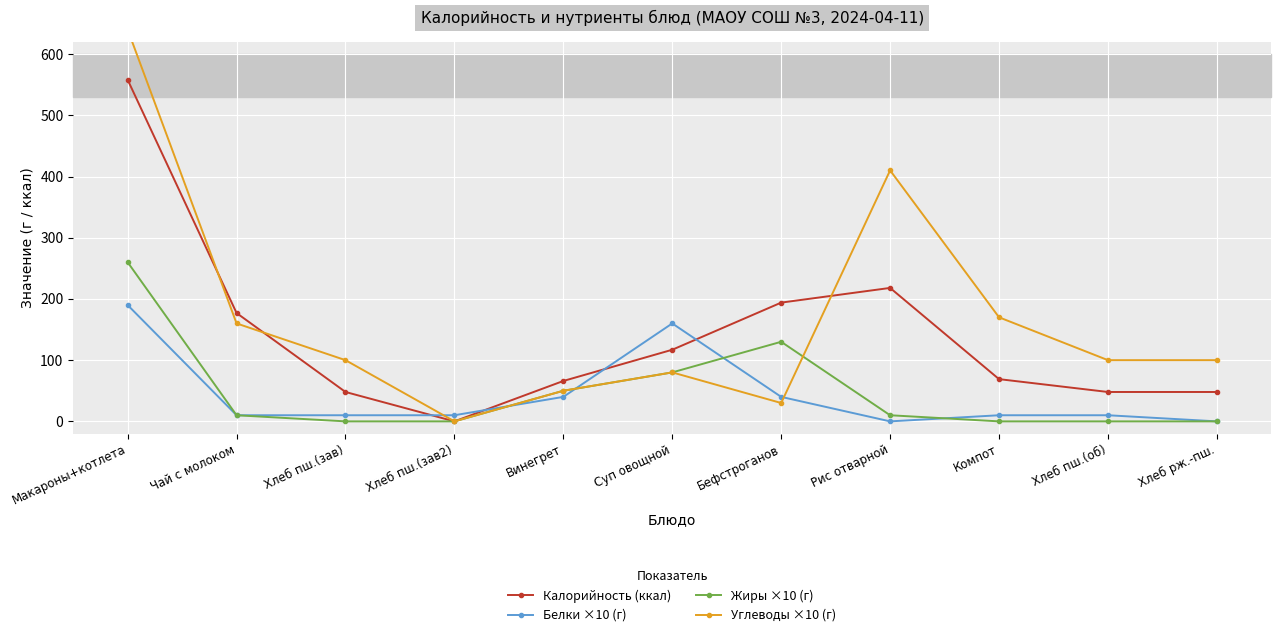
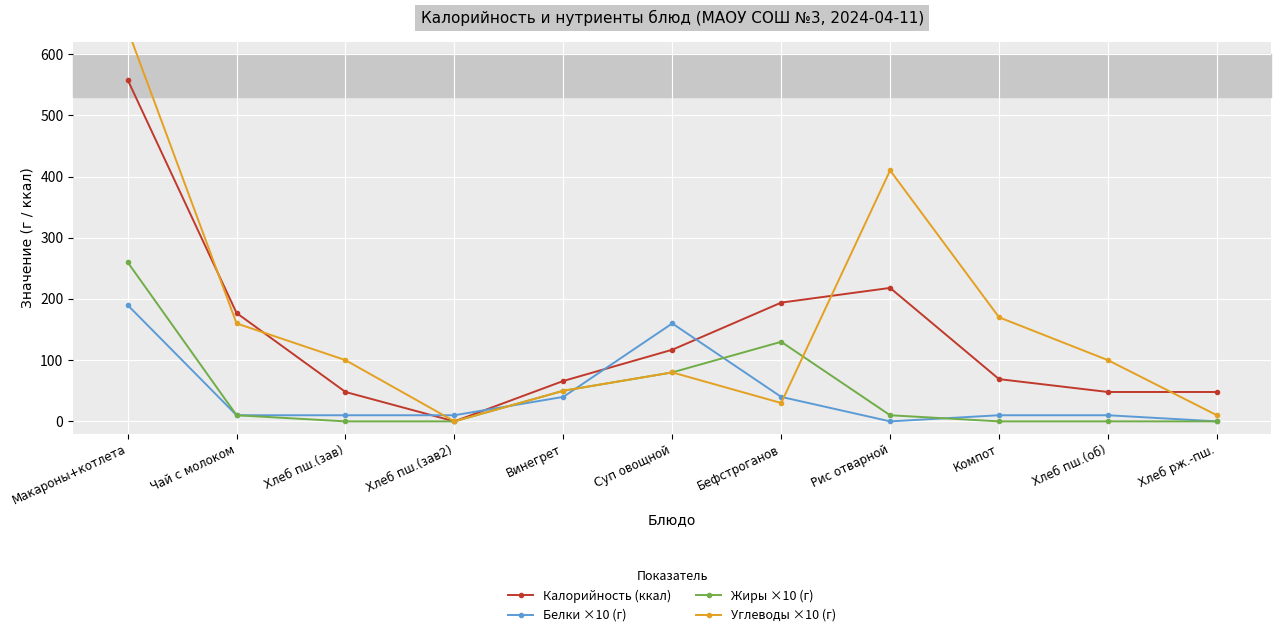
  {
    "Калорийность (ккал)": {
      "Макароны+котлета": 560,
      "Чай с молоком": 180,
      "Хлеб пш.(зав)": 50,
      "Винегрет": 70,
      "Суп овощной": 120,
      "Бефстроганов": 190,
      "Рис отварной": 220,
      "Компот": 70,
      "Хлеб пш.(об)": 50,
      "Хлеб рж.-пш.": 50
    },
    "Белки ×10 (г)": {
      "Макароны+котлета": 190,
      "Хлеб пш.(зав)": 10,
      "Хлеб пш.(зав2)": 10,
      "Винегрет": 40,
      "Суп овощной": 160,
      "Бефстроганов": 40,
      "Рис отварной": 0,
      "Компот": 10,
      "Хлеб пш.(об)": 10
    },
    "Жиры ×10 (г)": {
      "Макароны+котлета": 260,
      "Хлеб пш.(зав)": 0,
      "Бефстроганов": 130,
      "Рис отварной": 10,
      "Компот": 0,
      "Хлеб пш.(об)": 0
    },
    "Углеводы ×10 (г)": {
      "Чай с молоком": 160,
      "Хлеб пш.(зав)": 100,
      "Бефстроганов": 30,
      "Рис отварной": 410,
      "Компот": 170,
      "Хлеб пш.(об)": 100,
-     "Хлеб рж.-пш.": 100
+     "Хлеб рж.-пш.": 10
    }
  }
